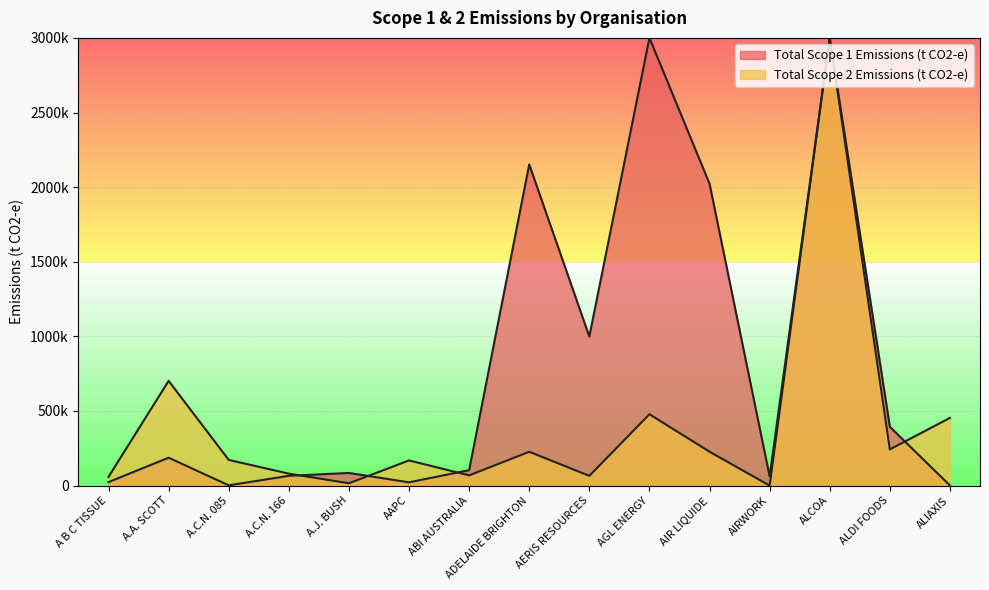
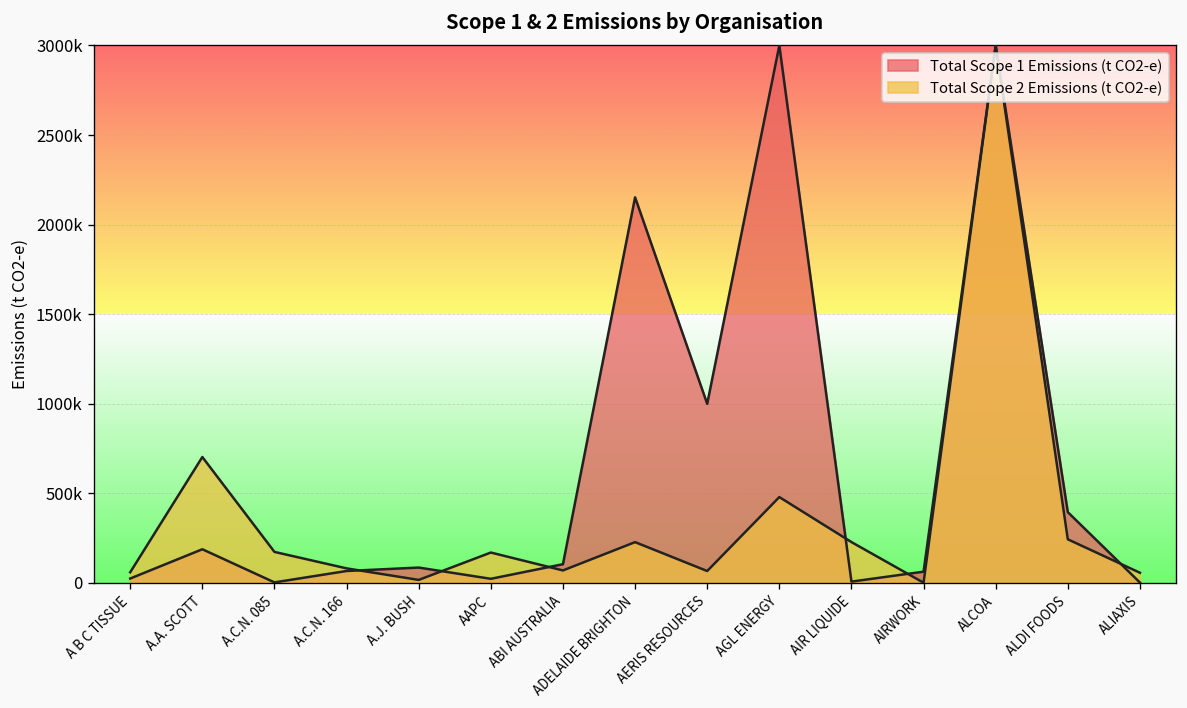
  {
    "Total Scope 1 Emissions (t CO2-e)": {
      "A B C TISSUE": 20000,
      "A.A. SCOTT": 190000,
      "A.C.N. 085": 0,
      "A.J. BUSH": 80000,
      "AAPC": 20000,
      "ABI AUSTRALIA": 100000,
      "ADELAIDE BRIGHTON": 2150000,
      "AERIS RESOURCES": 1000000,
      "AGL ENERGY": 3000000,
-     "AIR LIQUIDE": 2020000,
+     "AIR LIQUIDE": 10000,
      "AIRWORK": 60000,
      "ALDI FOODS": 390000,
      "ALIAXIS": 0
    },
    "Total Scope 2 Emissions (t CO2-e)": {
      "A B C TISSUE": 60000,
      "A.A. SCOTT": 700000,
      "A.C.N. 085": 170000,
      "A.J. BUSH": 20000,
      "AAPC": 170000,
      "ABI AUSTRALIA": 70000,
      "ADELAIDE BRIGHTON": 230000,
      "AERIS RESOURCES": 70000,
      "AGL ENERGY": 480000,
      "AIR LIQUIDE": 230000,
      "AIRWORK": 0,
      "ALDI FOODS": 240000,
-     "ALIAXIS": 450000
+     "ALIAXIS": 60000
    }
  }
